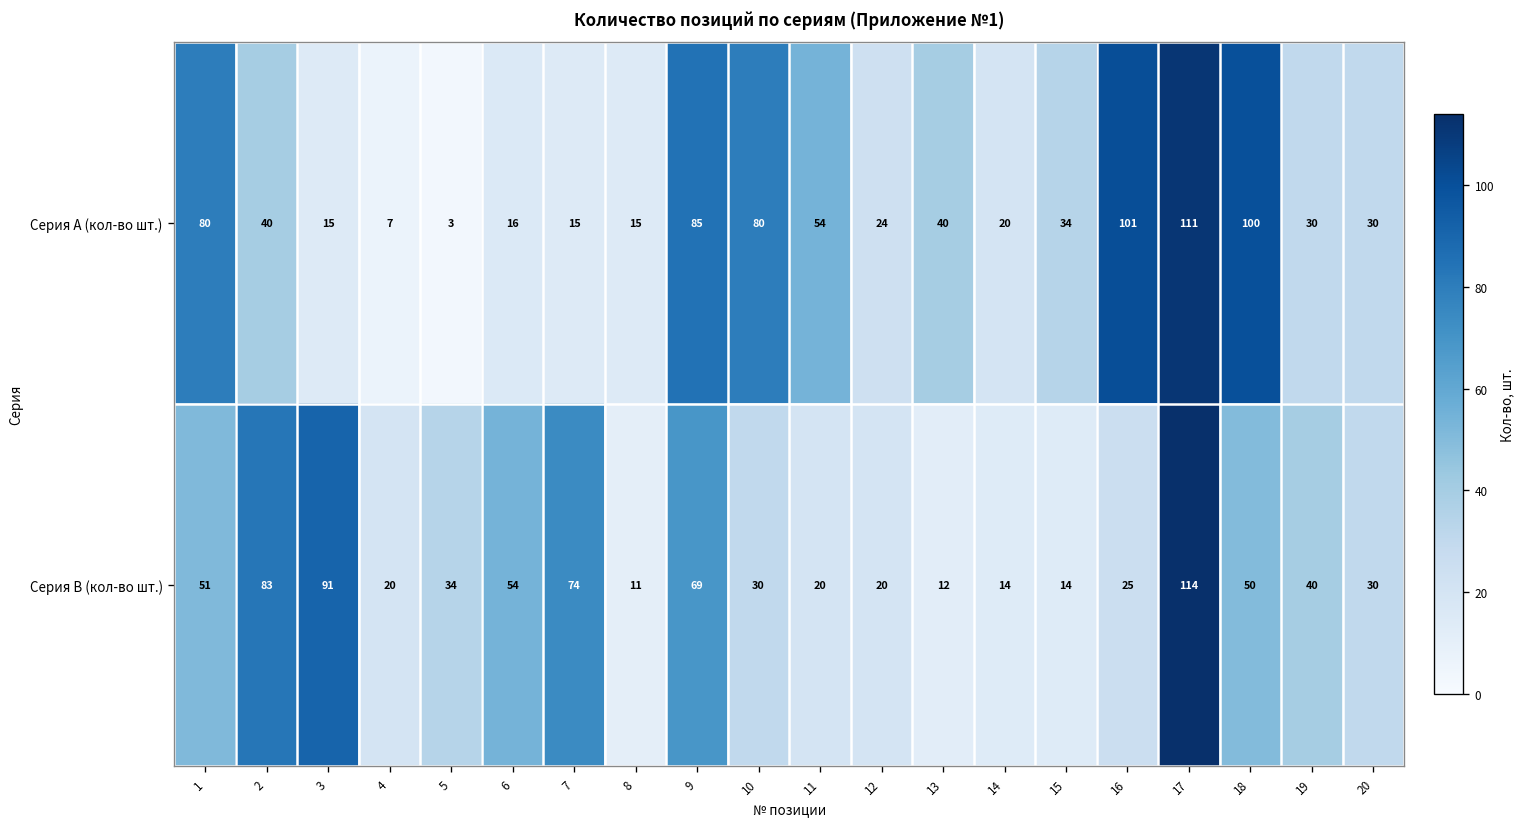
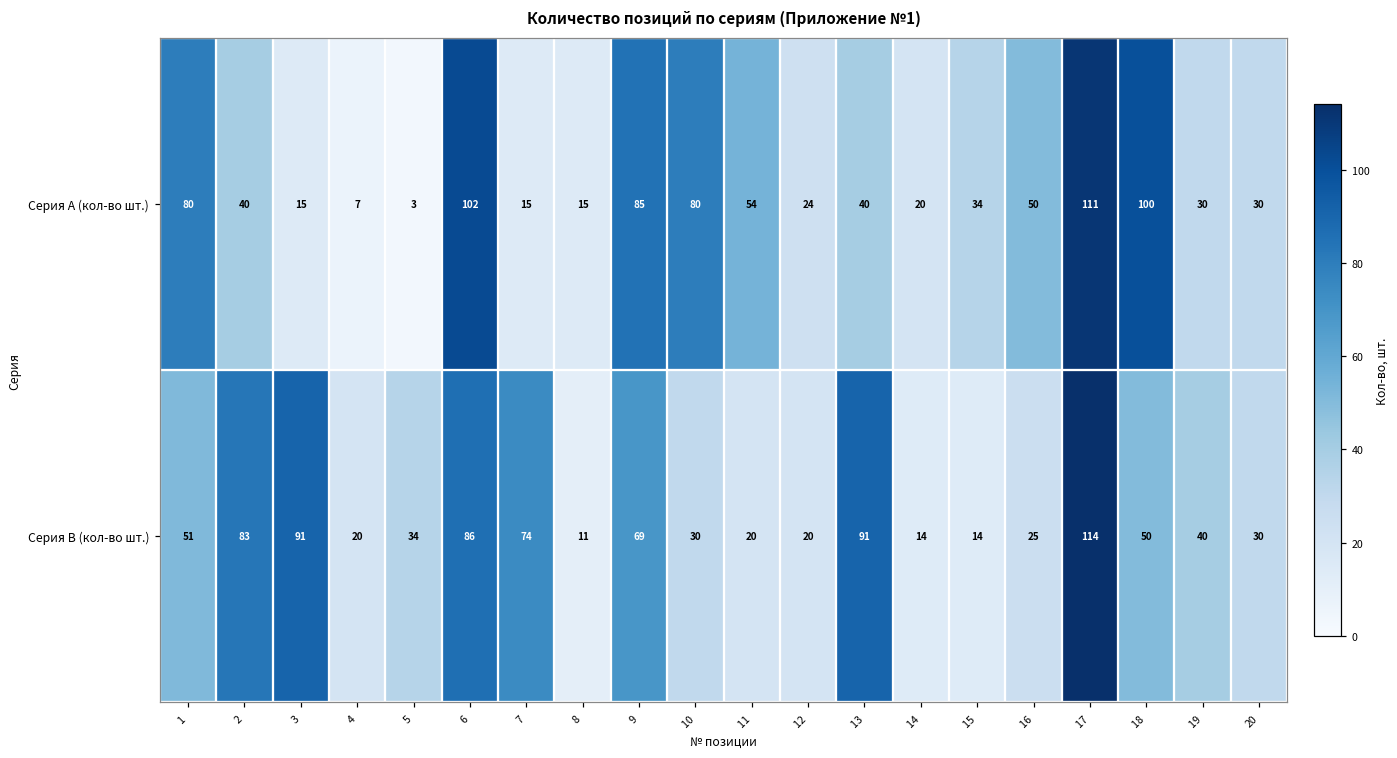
  {
    "Серия A (кол-во шт.)": {
      "1": 80,
      "2": 40,
      "3": 15,
      "4": 7,
      "5": 3,
-     "6": 16,
+     "6": 102,
      "7": 15,
      "8": 15,
      "9": 85,
      "10": 80,
      "11": 54,
      "12": 24,
      "13": 40,
      "14": 20,
      "15": 34,
-     "16": 101,
+     "16": 50,
      "17": 111,
      "18": 100,
      "19": 30,
      "20": 30
    },
    "Серия B (кол-во шт.)": {
      "1": 51,
      "2": 83,
      "3": 91,
      "4": 20,
      "5": 34,
-     "6": 54,
+     "6": 86,
      "7": 74,
      "8": 11,
      "9": 69,
      "10": 30,
      "11": 20,
      "12": 20,
-     "13": 12,
+     "13": 91,
      "14": 14,
      "15": 14,
      "16": 25,
      "17": 114,
      "18": 50,
      "19": 40,
      "20": 30
    }
  }
